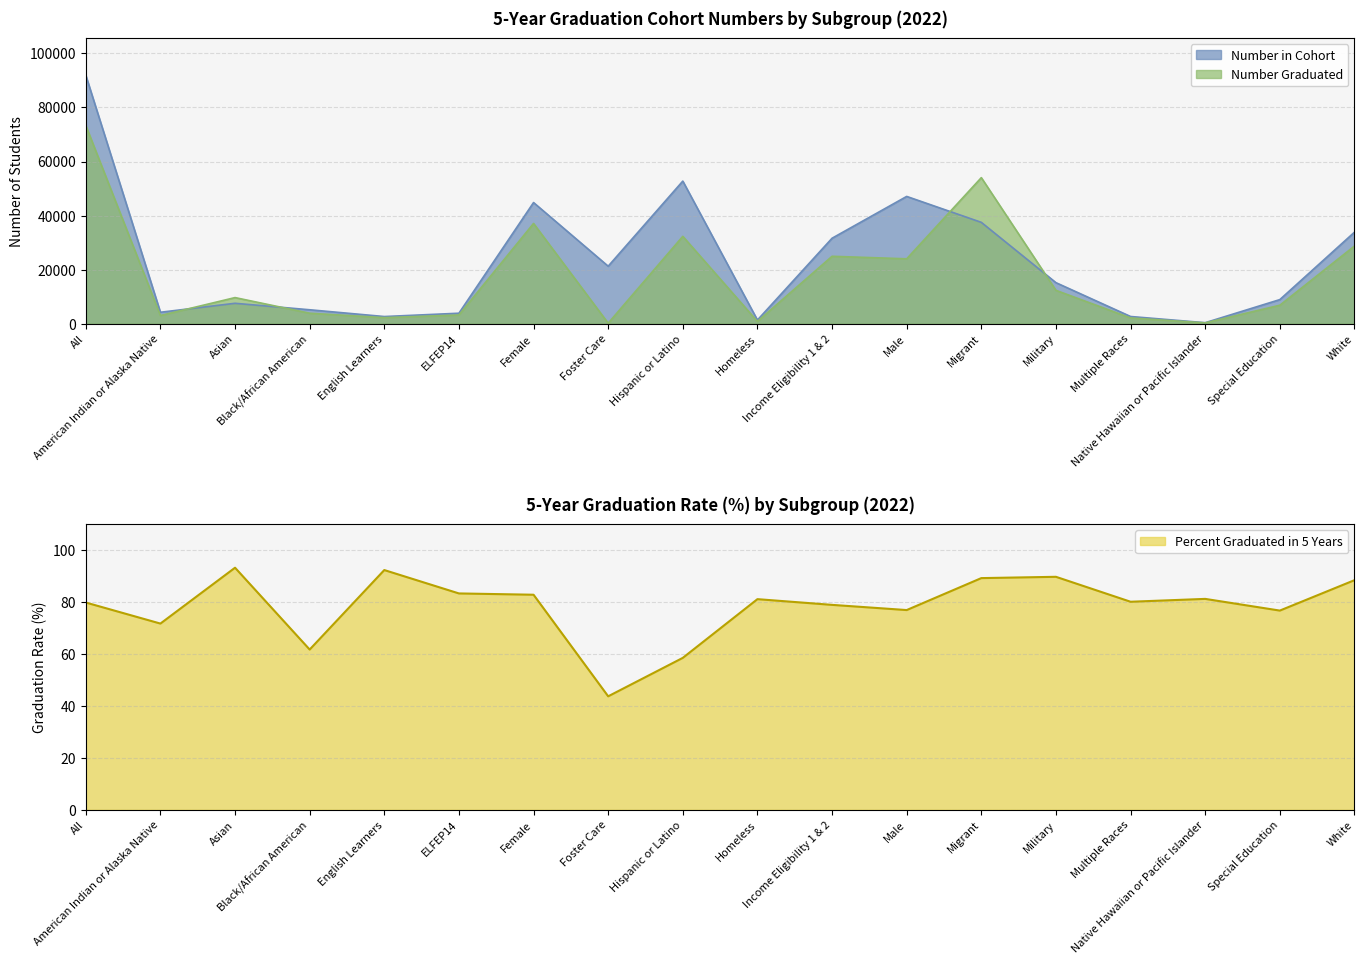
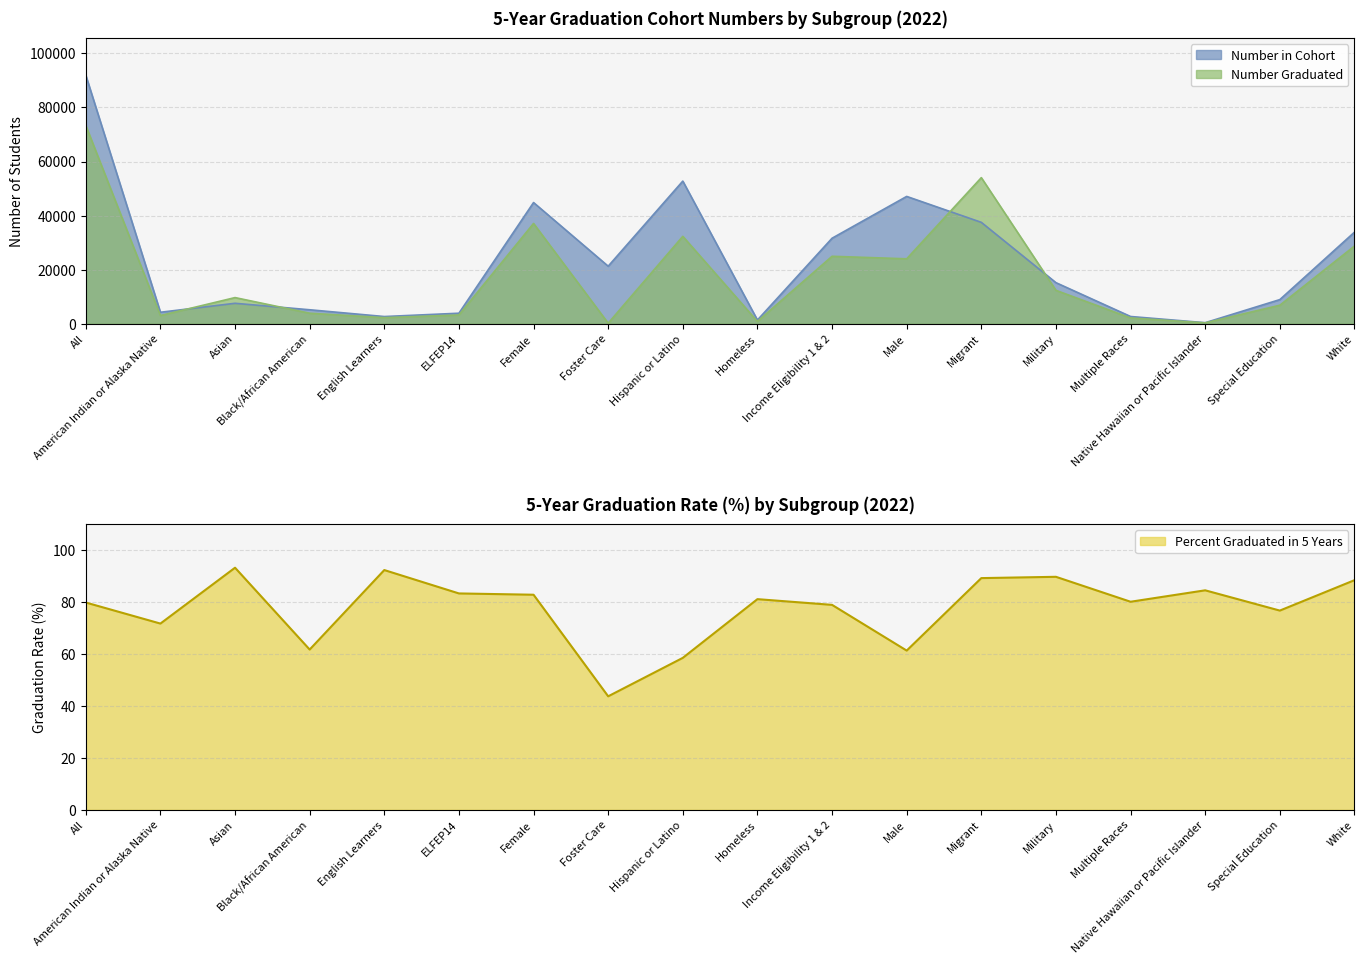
  {
    "5-Year Graduation Cohort Numbers by Subgroup (2022)": {
      "Number in Cohort": {
        "All": 92000,
        "American Indian or Alaska Native": 4000,
        "Asian": 8000,
        "Black/African American": 5000,
        "Female": 45000,
        "Foster Care": 21000,
        "Hispanic or Latino": 53000,
        "Income Eligibility 1 & 2": 32000,
        "Male": 47000,
        "Migrant": 37000,
        "Military": 15000,
        "Special Education": 9000,
        "White": 34000
      },
      "Number Graduated": {
        "All": 73000,
        "American Indian or Alaska Native": 3000,
        "Asian": 10000,
        "Black/African American": 4000,
        "Female": 37000,
        "Foster Care": 0,
        "Hispanic or Latino": 32000,
        "Income Eligibility 1 & 2": 25000,
        "Male": 24000,
        "Migrant": 54000,
        "Military": 12000,
        "Special Education": 7000,
        "White": 29000
      }
    },
    "5-Year Graduation Rate (%) by Subgroup (2022)": {
      "All": 80,
      "American Indian or Alaska Native": 72,
      "Asian": 93,
      "Black/African American": 62,
      "English Learners": 92,
      "ELFEP14": 83,
      "Female": 83,
      "Foster Care": 44,
      "Hispanic or Latino": 59,
      "Homeless": 81,
      "Income Eligibility 1 & 2": 79,
-     "Male": 77,
+     "Male": 61,
      "Migrant": 89,
      "Military": 90,
      "Multiple Races": 80,
-     "Native Hawaiian or Pacific Islander": 81,
+     "Native Hawaiian or Pacific Islander": 85,
      "Special Education": 77,
      "White": 88
    }
  }
